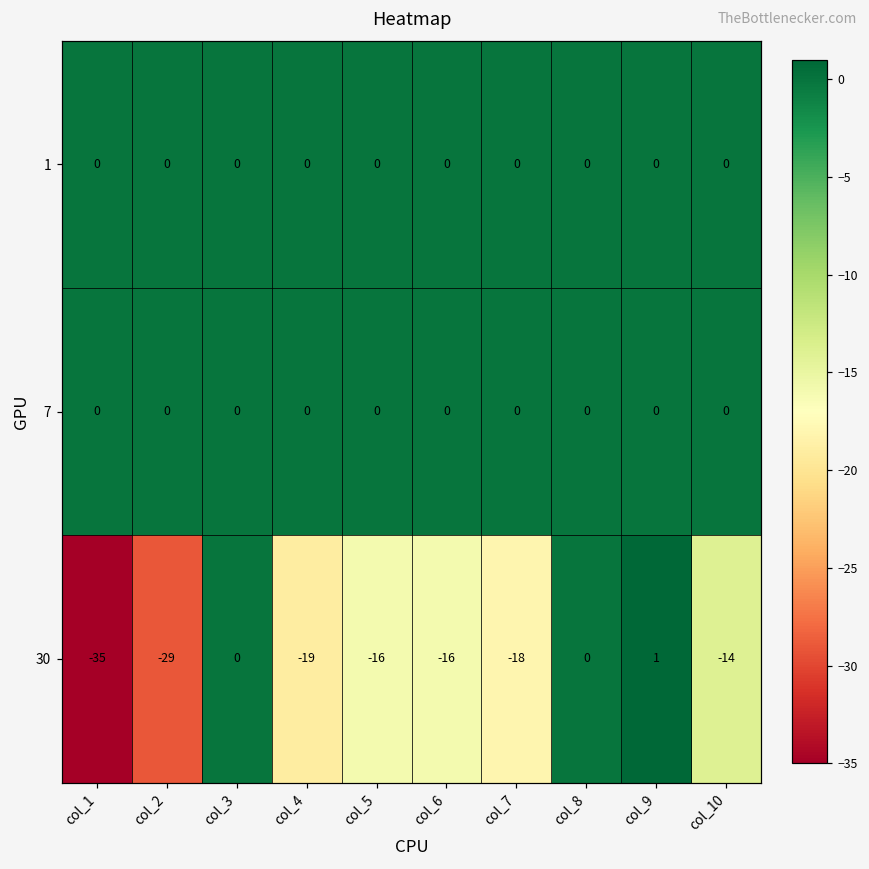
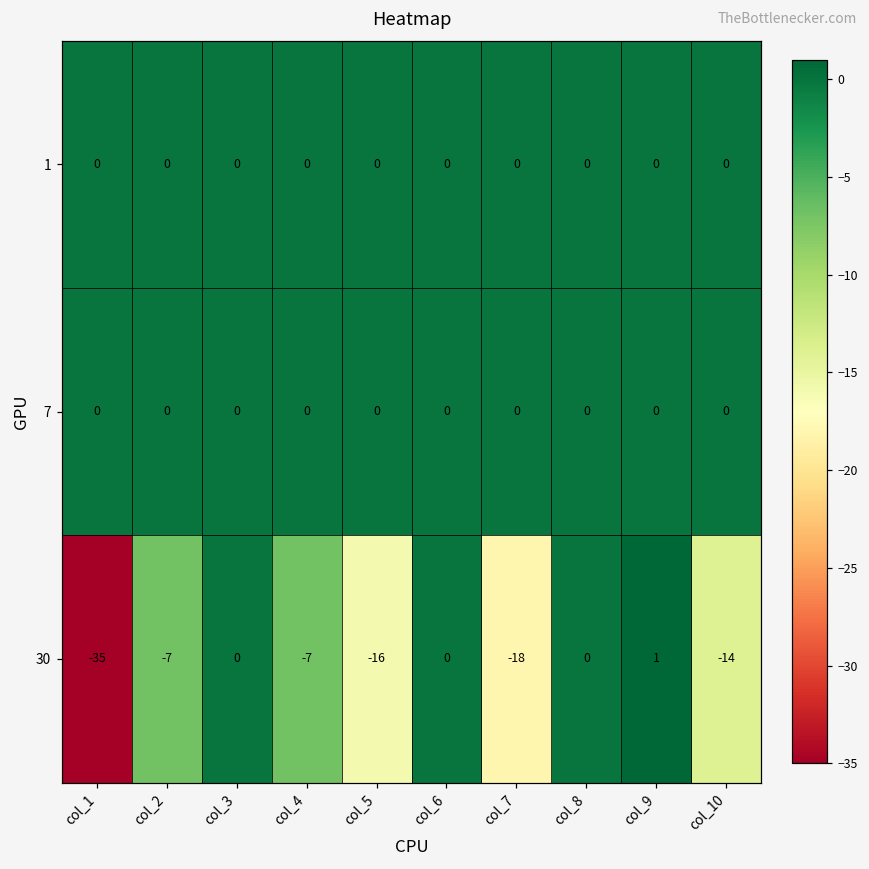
  {
    "1": {
      "col_1": 0,
      "col_2": 0,
      "col_3": 0,
      "col_4": 0,
      "col_5": 0,
      "col_6": 0,
      "col_7": 0,
      "col_8": 0,
      "col_9": 0,
      "col_10": 0
    },
    "7": {
      "col_1": 0,
      "col_2": 0,
      "col_3": 0,
      "col_4": 0,
      "col_5": 0,
      "col_6": 0,
      "col_7": 0,
      "col_8": 0,
      "col_9": 0,
      "col_10": 0
    },
    "30": {
      "col_1": -35,
-     "col_2": -29,
+     "col_2": -7,
      "col_3": 0,
-     "col_4": -19,
+     "col_4": -7,
      "col_5": -16,
-     "col_6": -16,
+     "col_6": 0,
      "col_7": -18,
      "col_8": 0,
      "col_9": 1,
      "col_10": -14
    }
  }
